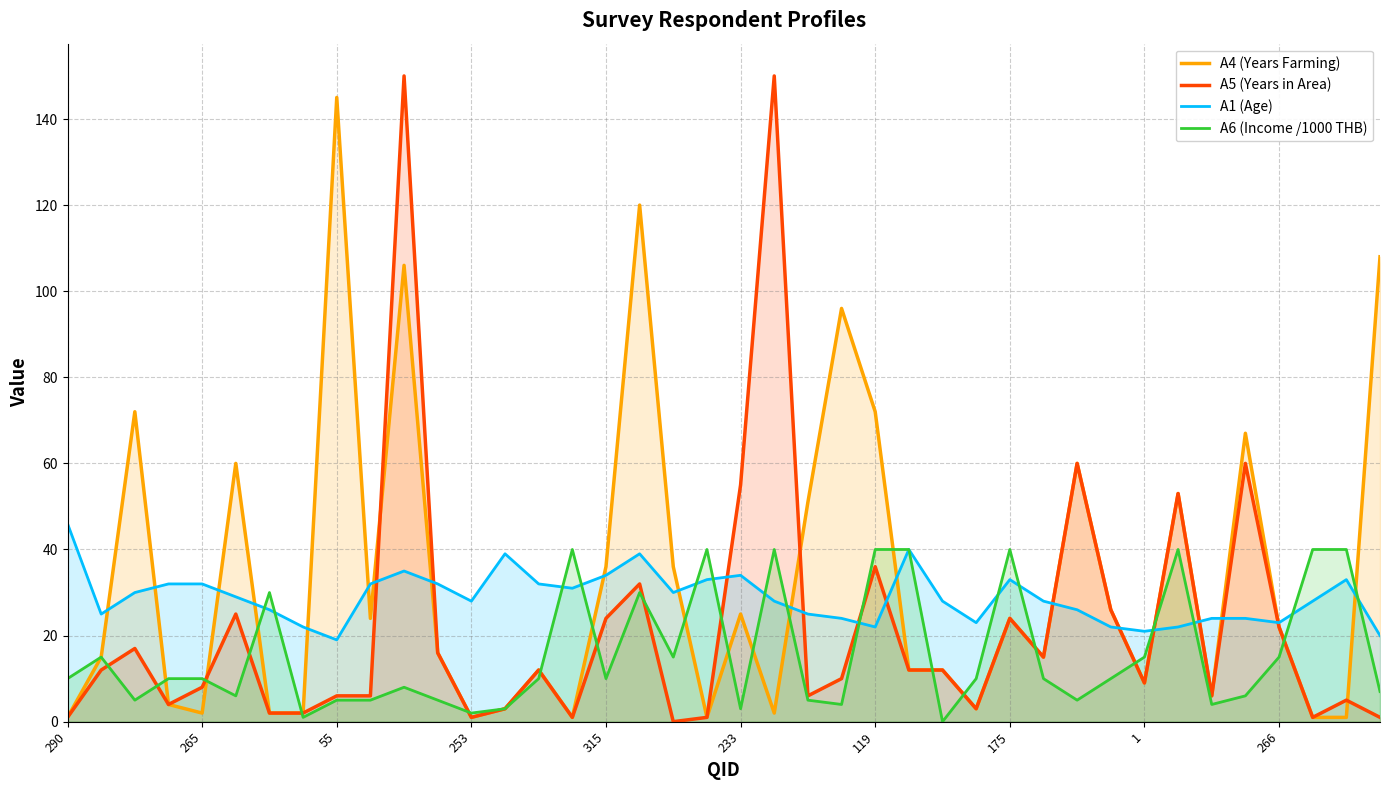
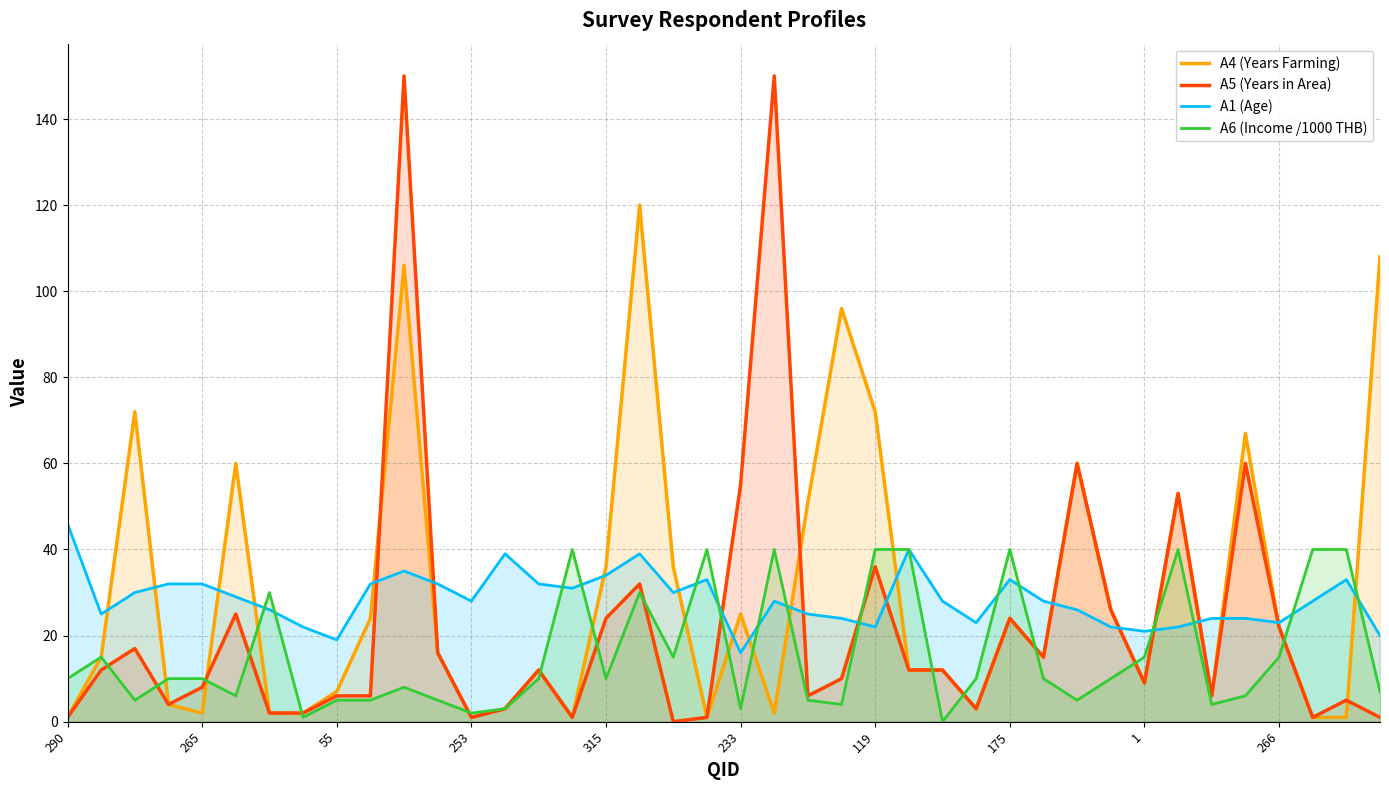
  {
    "A4 (Years Farming)": {
      "265": 2,
-     "55": 145,
+     "55": 7,
      "315": 36,
      "233": 25,
      "119": 72
    },
    "A5 (Years in Area)": {
      "265": 8,
      "55": 6,
      "315": 24,
      "233": 55,
      "119": 36
    },
    "A1 (Age)": {
      "290": 46,
      "265": 32,
      "55": 19,
      "253": 28,
      "315": 34,
-     "233": 34,
+     "233": 16,
      "119": 22,
      "175": 33,
      "266": 23
    },
    "A6 (Income /1000 THB)": {
      "290": 10,
      "265": 10,
      "55": 5,
      "253": 2,
      "315": 10,
      "233": 3,
      "119": 40,
      "175": 40,
      "266": 15
    }
  }
